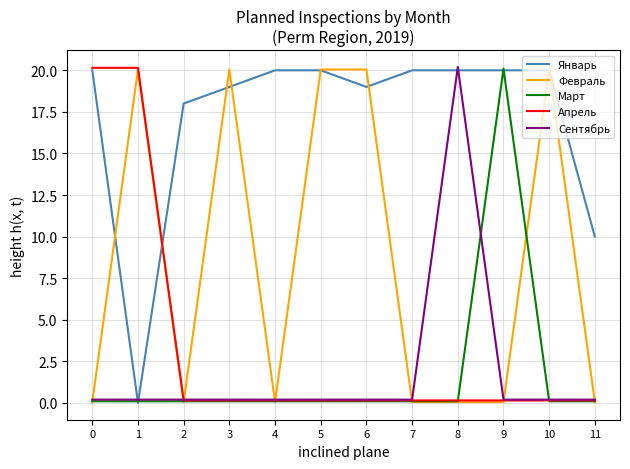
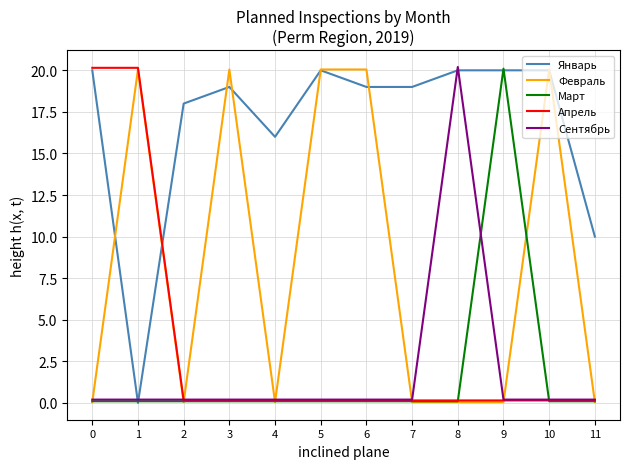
  {
    "Январь": {
      "2": 18,
      "3": 19,
-     "4": 20,
+     "4": 16,
      "6": 19,
-     "7": 20,
+     "7": 19,
      "8": 20,
      "11": 10
    },
    "Февраль": {
      "3": 20,
      "6": 20
    },
    "Сентябрь": {
      "8": 20.2
    }
  }
